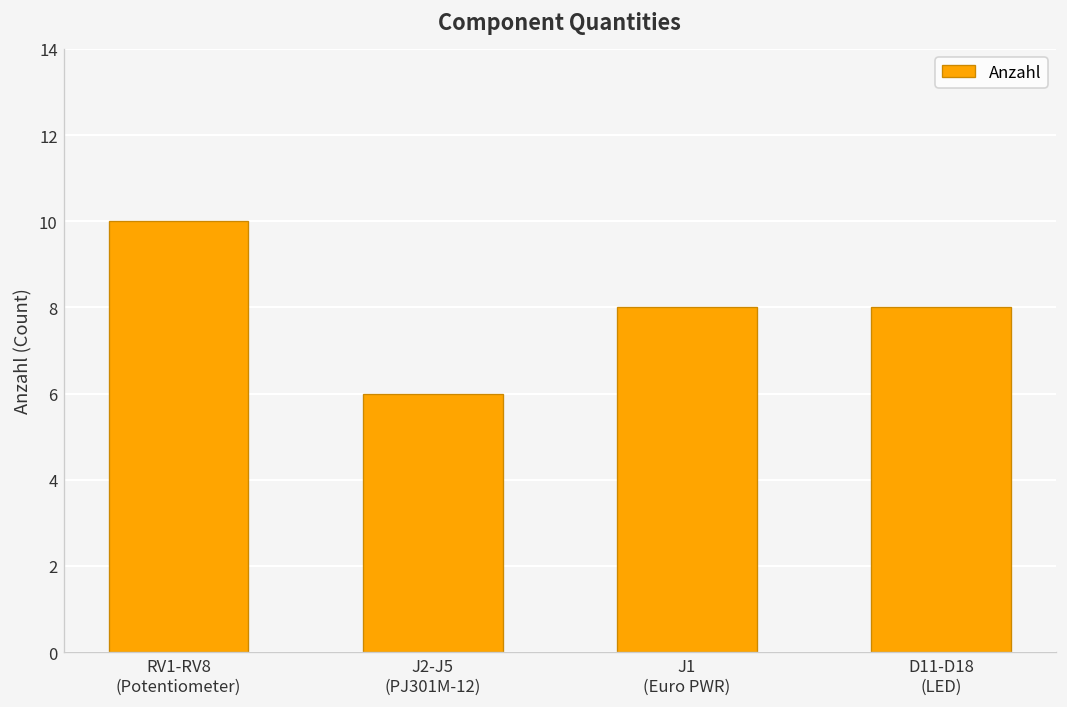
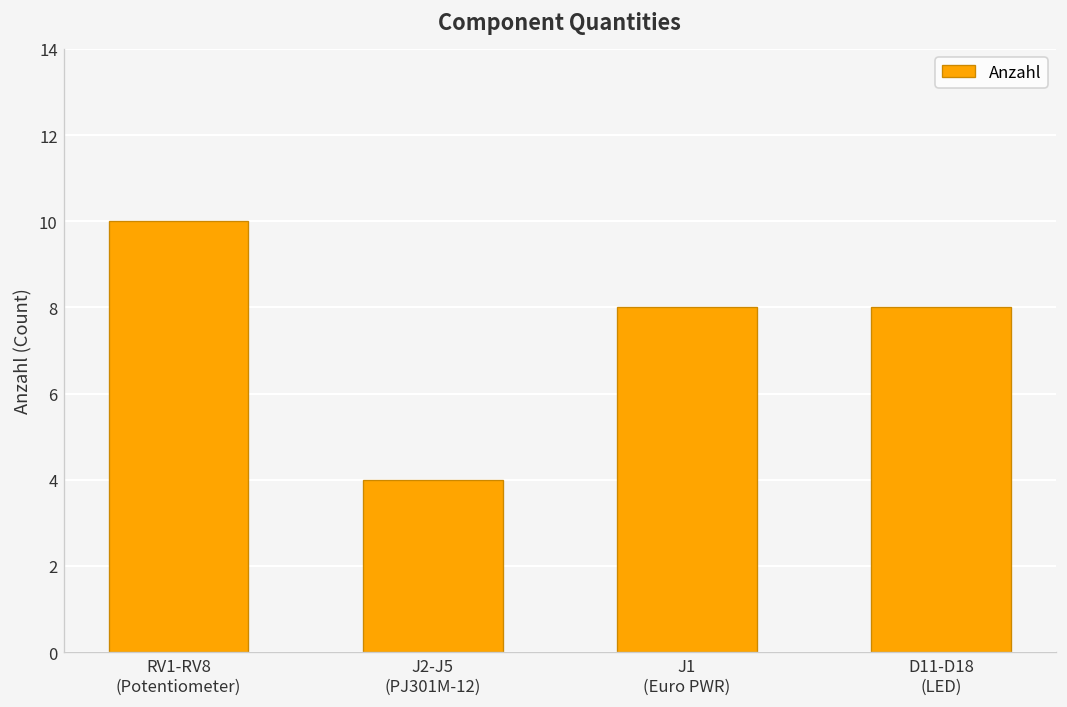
  {
    "RV1-RV8 (Potentiometer)": 10,
-   "J2-J5 (PJ301M-12)": 6,
+   "J2-J5 (PJ301M-12)": 4,
    "J1 (Euro PWR)": 8,
    "D11-D18 (LED)": 8
  }
